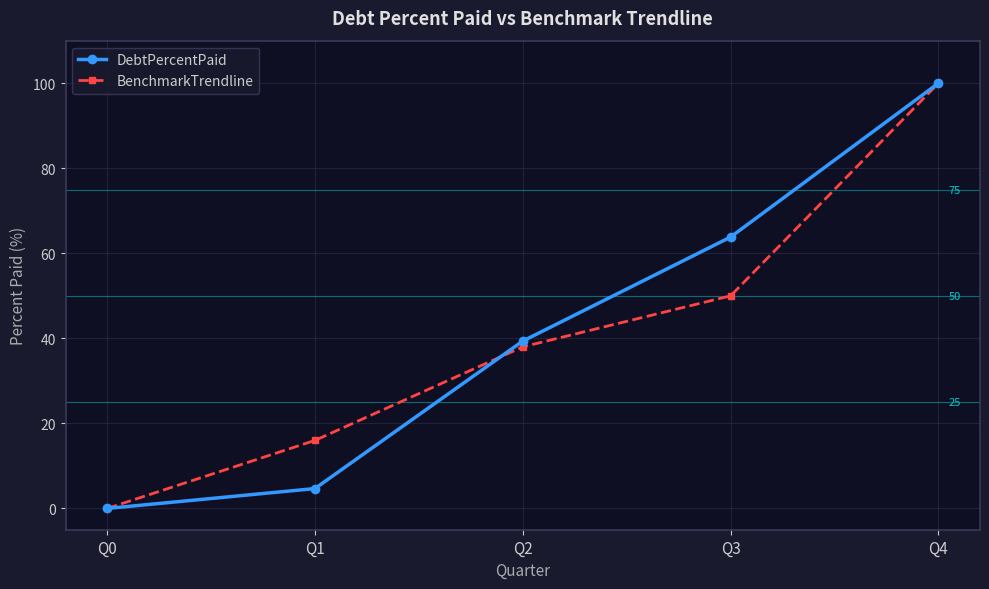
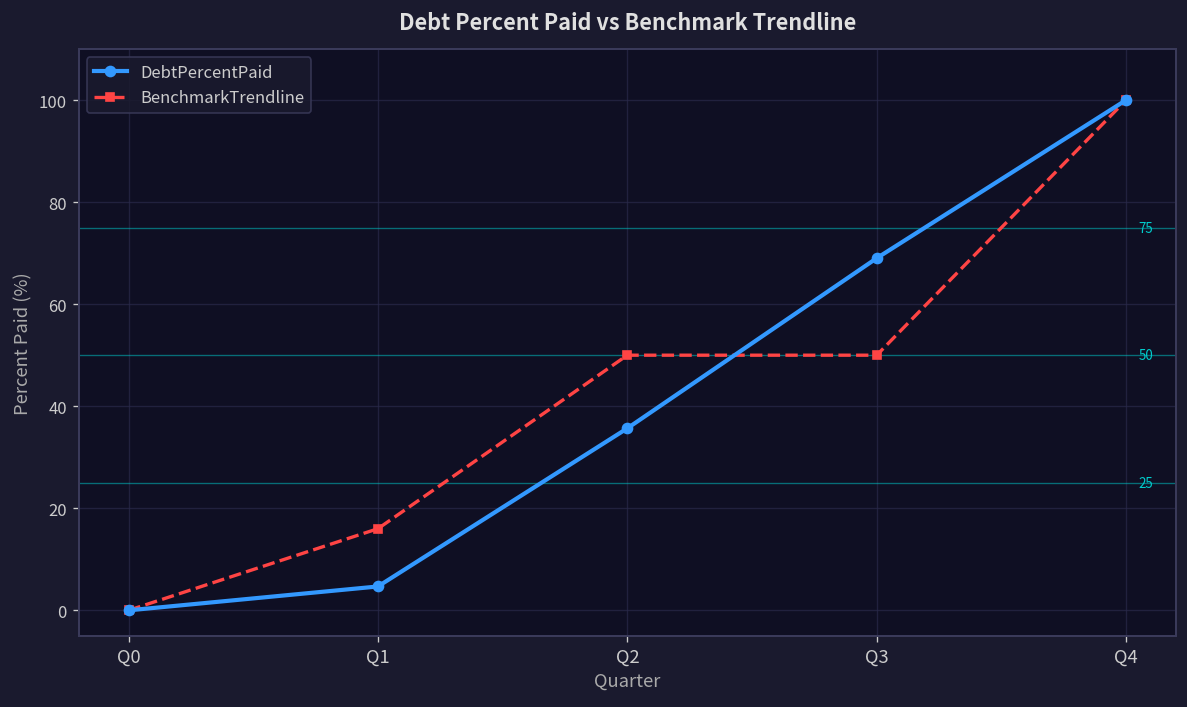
  {
    "DebtPercentPaid": {
      "Q1": 5,
-     "Q2": 39,
-     "Q3": 64
+     "Q2": 36,
+     "Q3": 69
    },
    "BenchmarkTrendline": {
      "Q1": 16,
-     "Q2": 38,
+     "Q2": 50,
      "Q3": 50
    }
  }
